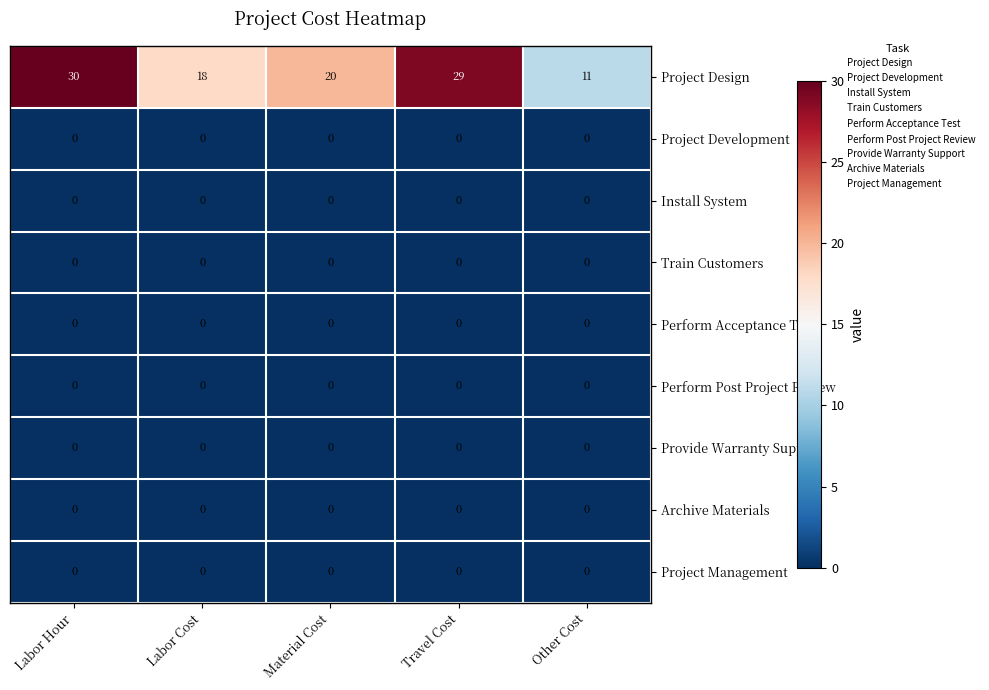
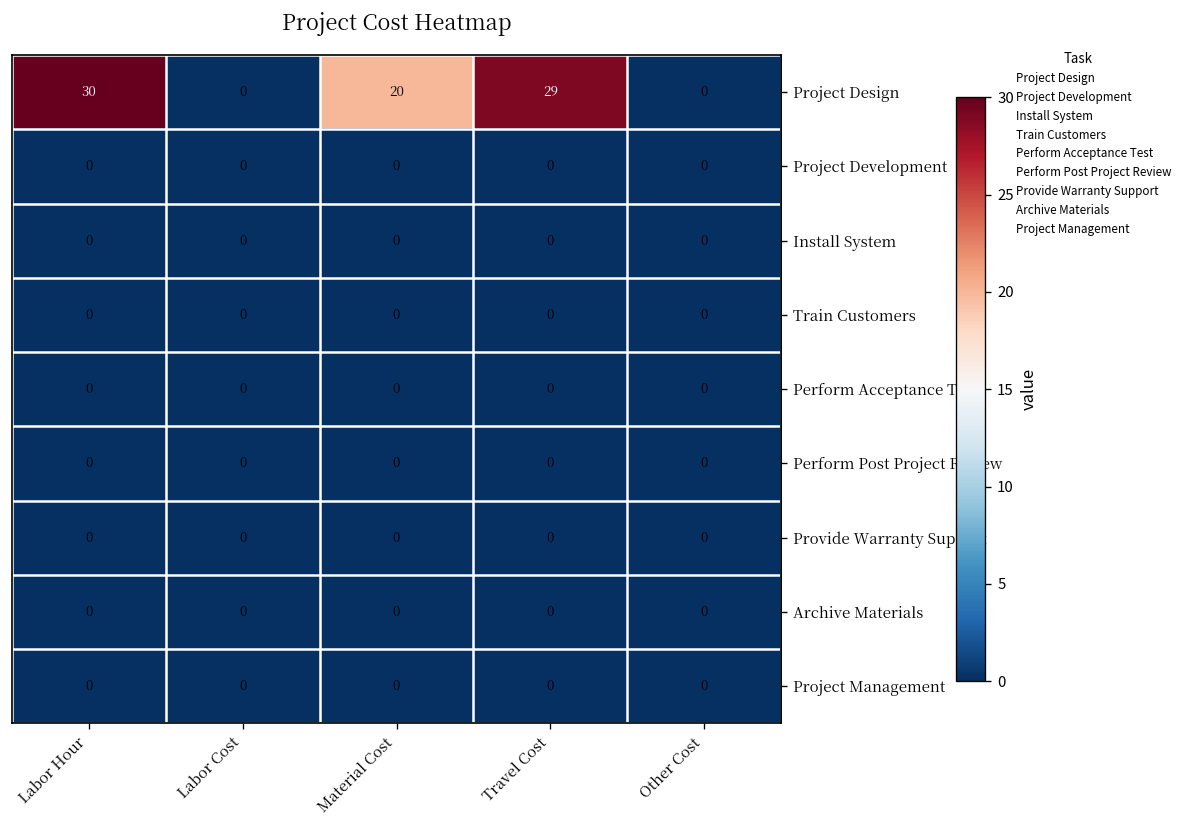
  {
    "Project Design": {
      "Labor Hour": 30,
-     "Labor Cost": 18,
+     "Labor Cost": 0,
      "Material Cost": 20,
      "Travel Cost": 29,
-     "Other Cost": 11
+     "Other Cost": 0
    },
    "Project Development": {
      "Labor Hour": 0,
      "Labor Cost": 0,
      "Material Cost": 0,
      "Travel Cost": 0,
      "Other Cost": 0
    },
    "Install System": {
      "Labor Hour": 0,
      "Labor Cost": 0,
      "Material Cost": 0,
      "Travel Cost": 0,
      "Other Cost": 0
    },
    "Train Customers": {
      "Labor Hour": 0,
      "Labor Cost": 0,
      "Material Cost": 0,
      "Travel Cost": 0,
      "Other Cost": 0
    },
    "Perform Acceptance Test": {
      "Labor Hour": 0,
      "Labor Cost": 0,
      "Material Cost": 0,
      "Travel Cost": 0,
      "Other Cost": 0
    },
    "Perform Post Project Review": {
      "Labor Hour": 0,
      "Labor Cost": 0,
      "Material Cost": 0,
      "Travel Cost": 0,
      "Other Cost": 0
    },
    "Provide Warranty Support": {
      "Labor Hour": 0,
      "Labor Cost": 0,
      "Material Cost": 0,
      "Travel Cost": 0,
      "Other Cost": 0
    },
    "Archive Materials": {
      "Labor Hour": 0,
      "Labor Cost": 0,
      "Material Cost": 0,
      "Travel Cost": 0,
      "Other Cost": 0
    },
    "Project Management": {
      "Labor Hour": 0,
      "Labor Cost": 0,
      "Material Cost": 0,
      "Travel Cost": 0,
      "Other Cost": 0
    }
  }
